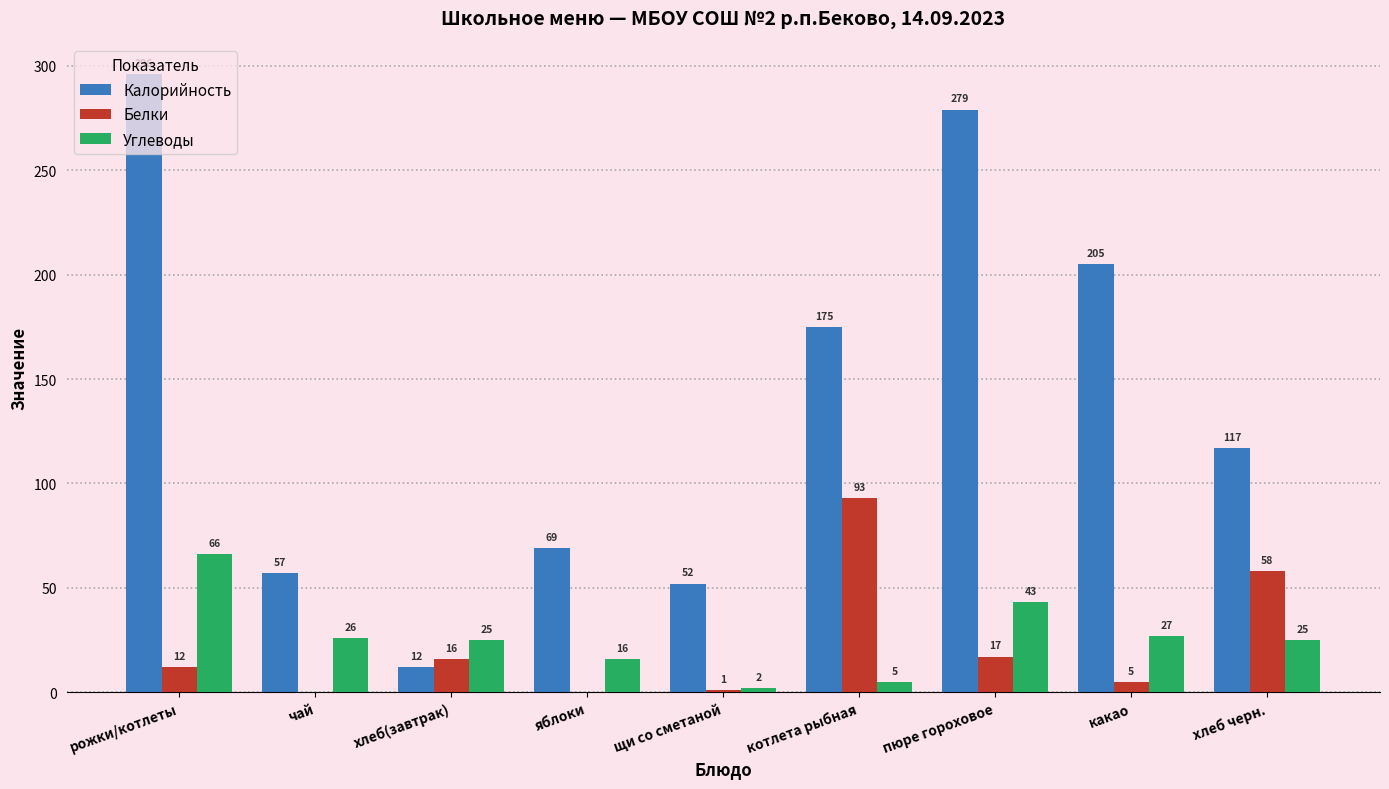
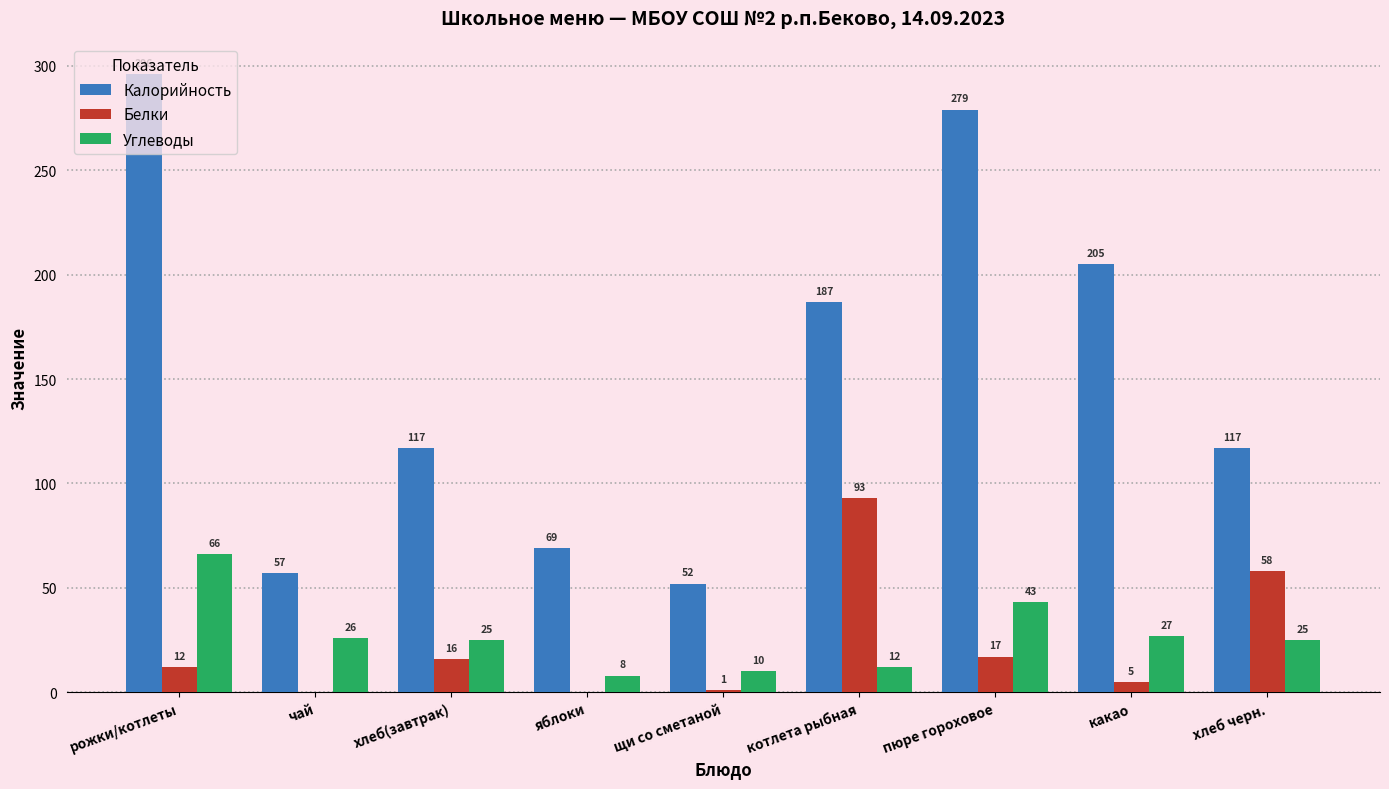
  {
    "Калорийность": {
      "чай": 57,
-     "хлеб(завтрак)": 12,
+     "хлеб(завтрак)": 117,
      "яблоки": 69,
      "щи со сметаной": 52,
-     "котлета рыбная": 175,
+     "котлета рыбная": 187,
      "пюре гороховое": 279,
      "какао": 205,
      "хлеб черн.": 117
    },
    "Белки": {
      "рожки/котлеты": 12,
      "хлеб(завтрак)": 16,
      "щи со сметаной": 1,
      "котлета рыбная": 93,
      "пюре гороховое": 17,
      "какао": 5,
      "хлеб черн.": 58
    },
    "Углеводы": {
      "рожки/котлеты": 66,
      "чай": 26,
      "хлеб(завтрак)": 25,
-     "яблоки": 16,
-     "щи со сметаной": 2,
-     "котлета рыбная": 5,
+     "яблоки": 8,
+     "щи со сметаной": 10,
+     "котлета рыбная": 12,
      "пюре гороховое": 43,
      "какао": 27,
      "хлеб черн.": 25
    }
  }
